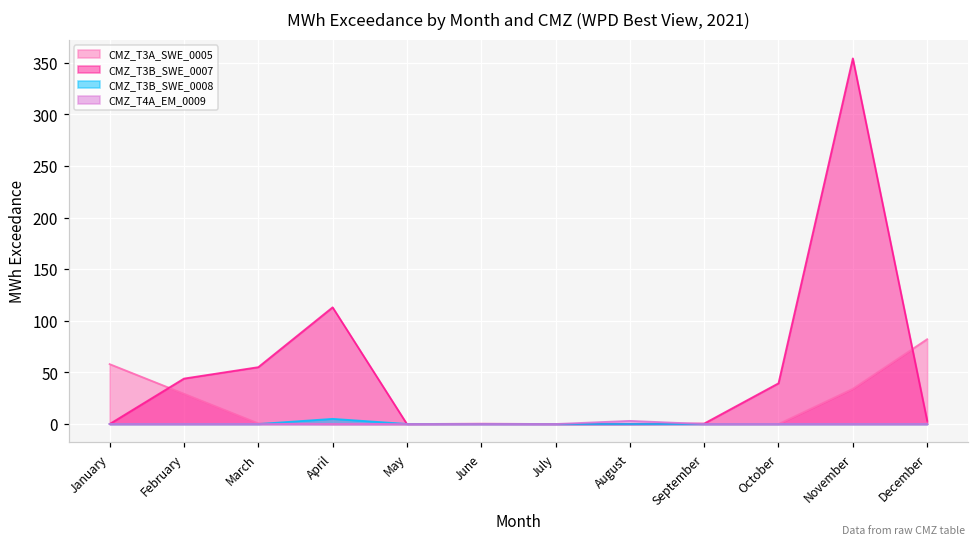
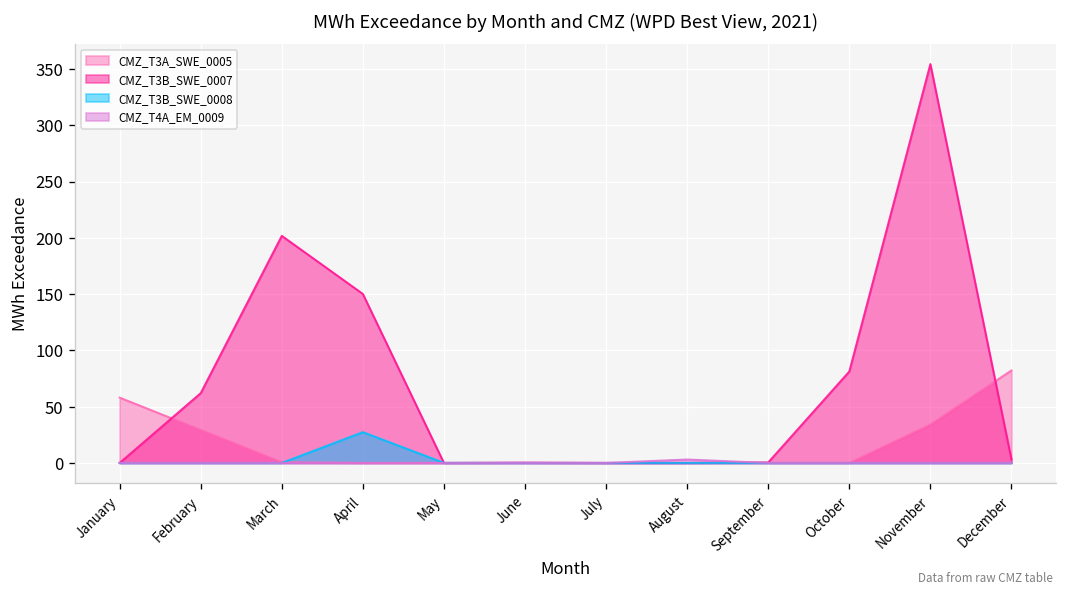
  {
    "CMZ_T3B_SWE_0007": {
-     "February": 40,
-     "March": 60,
-     "April": 110,
-     "October": 40,
+     "February": 60,
+     "March": 200,
+     "April": 150,
+     "October": 80,
      "November": 350,
      "December": 0
    },
    "CMZ_T3B_SWE_0008": {
-     "April": 10
+     "April": 30
    }
  }
